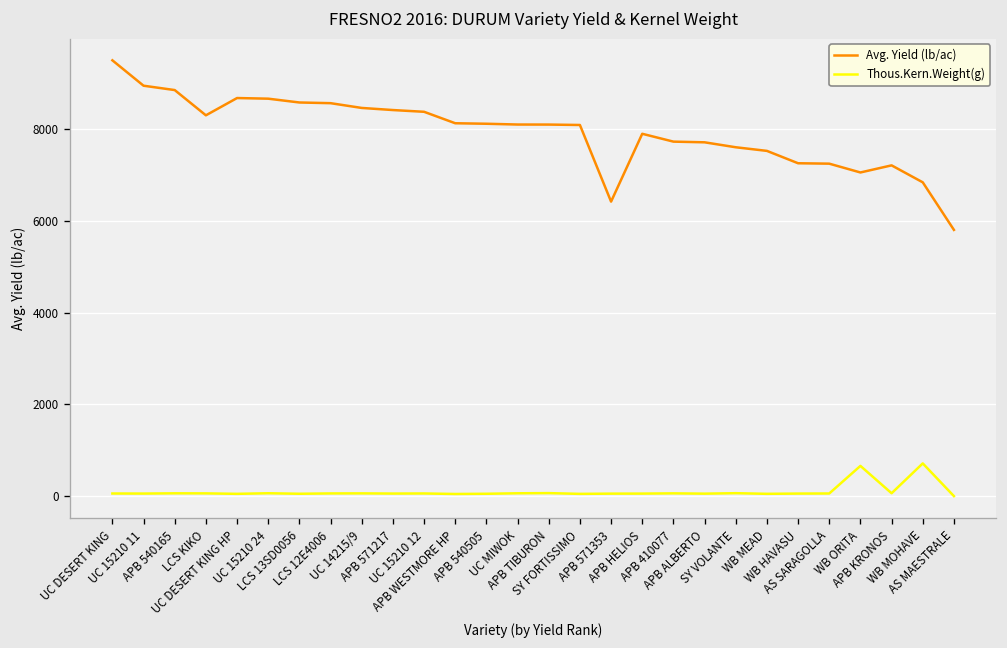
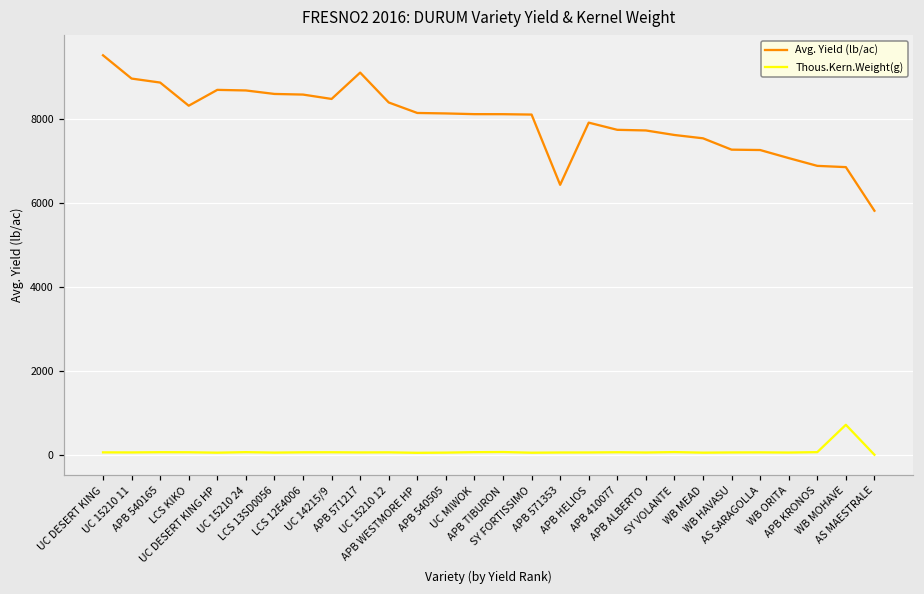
  {
    "Avg. Yield (lb/ac)": {
      "UC DESERT KING": 9500,
      "UC 15210 11": 9000,
      "APB 540165": 8900,
      "LCS KIKO": 8300,
      "UC DESERT KING HP": 8700,
      "UC 15210 24": 8700,
      "LCS 13SD0056": 8600,
      "LCS 12E4006": 8600,
      "UC 14215/9": 8500,
-     "APB 571217": 8400,
+     "APB 571217": 9100,
      "UC 15210 12": 8400,
      "APB WESTMORE HP": 8100,
      "APB 540505": 8100,
      "UC MIWOK": 8100,
      "APB TIBURON": 8100,
      "SY FORTISSIMO": 8100,
      "APB 571353": 6400,
      "APB HELIOS": 7900,
      "APB 410077": 7700,
      "APB ALBERTO": 7700,
      "SY VOLANTE": 7600,
      "WB MEAD": 7500,
      "WB HAVASU": 7300,
      "AS SARAGOLLA": 7300,
      "WB ORITA": 7100,
-     "APB KRONOS": 7200,
+     "APB KRONOS": 6900,
      "WB MOHAVE": 6800,
      "AS MAESTRALE": 5800
    },
    "Thous.Kern.Weight(g)": {
      "UC DESERT KING": 100,
      "UC 15210 11": 100,
      "APB 540165": 100,
      "LCS KIKO": 100,
      "UC DESERT KING HP": 0,
      "UC 15210 24": 100,
      "LCS 13SD0056": 100,
      "LCS 12E4006": 100,
      "UC 14215/9": 100,
      "APB 571217": 100,
      "UC 15210 12": 100,
      "APB WESTMORE HP": 0,
      "APB 540505": 100,
      "UC MIWOK": 100,
      "APB TIBURON": 100,
      "SY FORTISSIMO": 0,
      "APB 571353": 100,
      "APB HELIOS": 100,
      "APB 410077": 100,
      "APB ALBERTO": 100,
      "SY VOLANTE": 100,
      "WB MEAD": 100,
      "WB HAVASU": 100,
      "AS SARAGOLLA": 100,
-     "WB ORITA": 700,
+     "WB ORITA": 100,
      "APB KRONOS": 100,
      "WB MOHAVE": 700,
      "AS MAESTRALE": 0
    }
  }
